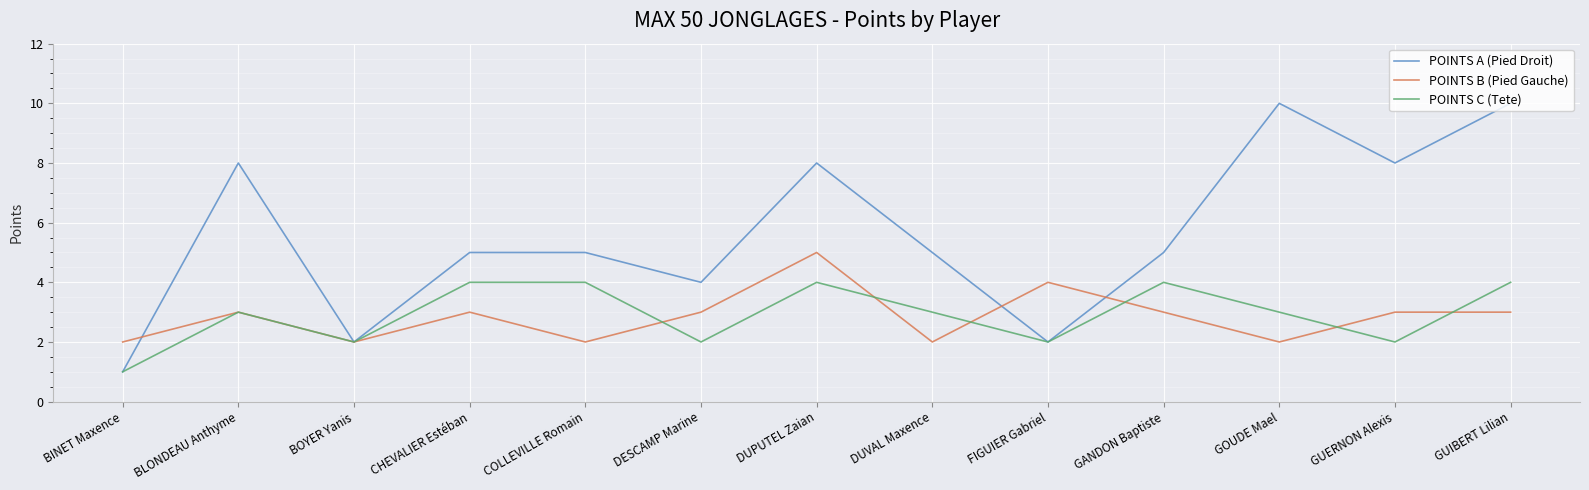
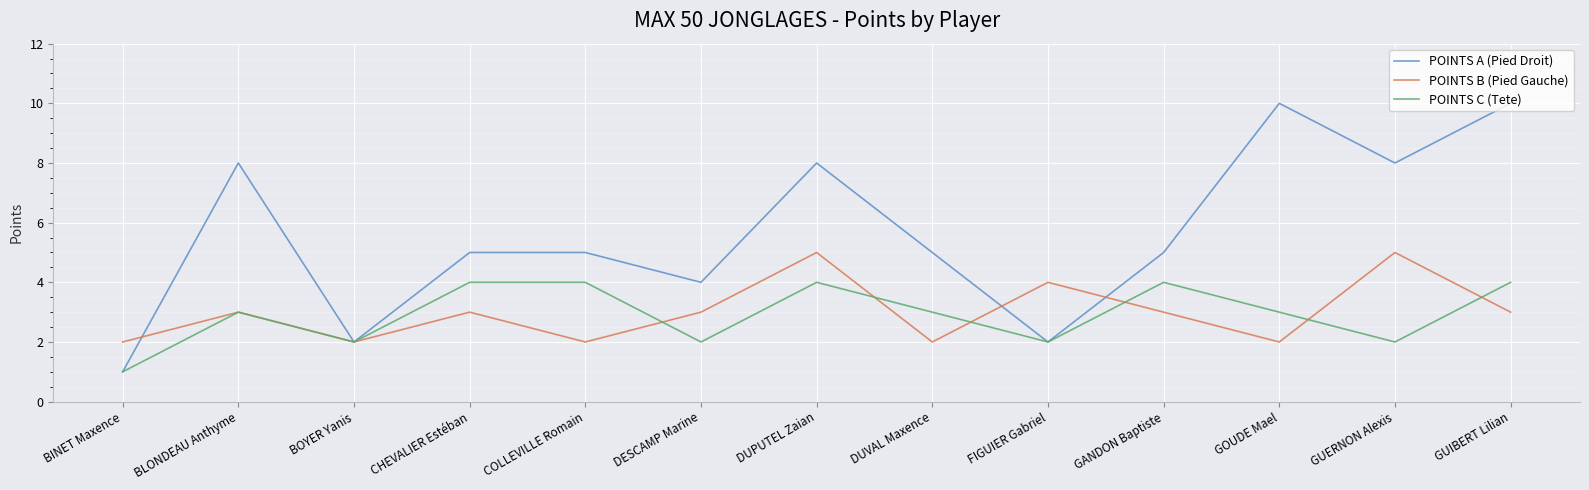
  {
    "POINTS A (Pied Droit)": {
      "BLONDEAU Anthyme": 8,
      "CHEVALIER Estéban": 5,
      "COLLEVILLE Romain": 5,
      "DESCAMP Marine": 4,
      "DUPUTEL Zaian": 8,
      "DUVAL Maxence": 5,
      "GANDON Baptiste": 5,
      "GOUDE Mael": 10,
      "GUERNON Alexis": 8
    },
    "POINTS B (Pied Gauche)": {
      "BINET Maxence": 2,
      "CHEVALIER Estéban": 3,
      "COLLEVILLE Romain": 2,
      "DESCAMP Marine": 3,
      "DUPUTEL Zaian": 5,
      "DUVAL Maxence": 2,
      "FIGUIER Gabriel": 4,
      "GANDON Baptiste": 3,
      "GOUDE Mael": 2,
-     "GUERNON Alexis": 3,
+     "GUERNON Alexis": 5,
      "GUIBERT Lilian": 3
    },
    "POINTS C (Tete)": {
      "CHEVALIER Estéban": 4,
      "COLLEVILLE Romain": 4,
      "DESCAMP Marine": 2,
      "DUPUTEL Zaian": 4,
      "DUVAL Maxence": 3,
      "GANDON Baptiste": 4,
      "GOUDE Mael": 3,
      "GUERNON Alexis": 2,
      "GUIBERT Lilian": 4
    }
  }
